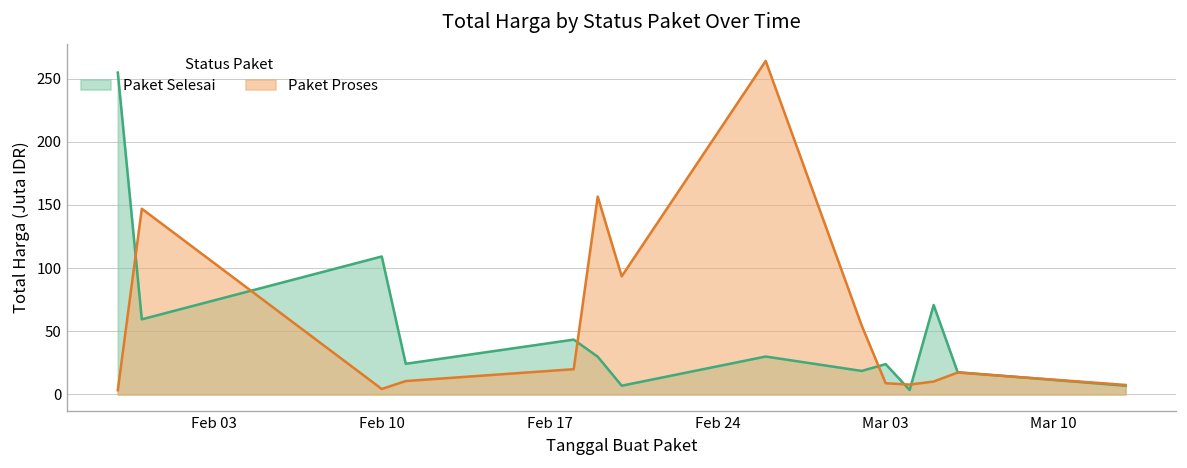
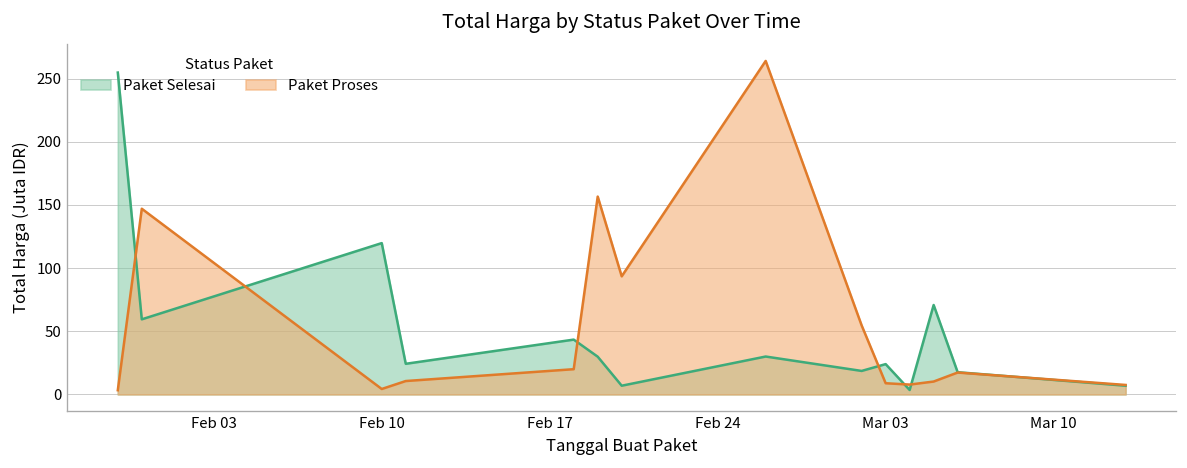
  {
    "Paket Selesai": {
-     "Feb 10": 109,
+     "Feb 10": 120,
      "Mar 03": 24
    },
    "Paket Proses": {
      "Feb 10": 4,
      "Mar 03": 9
    }
  }
